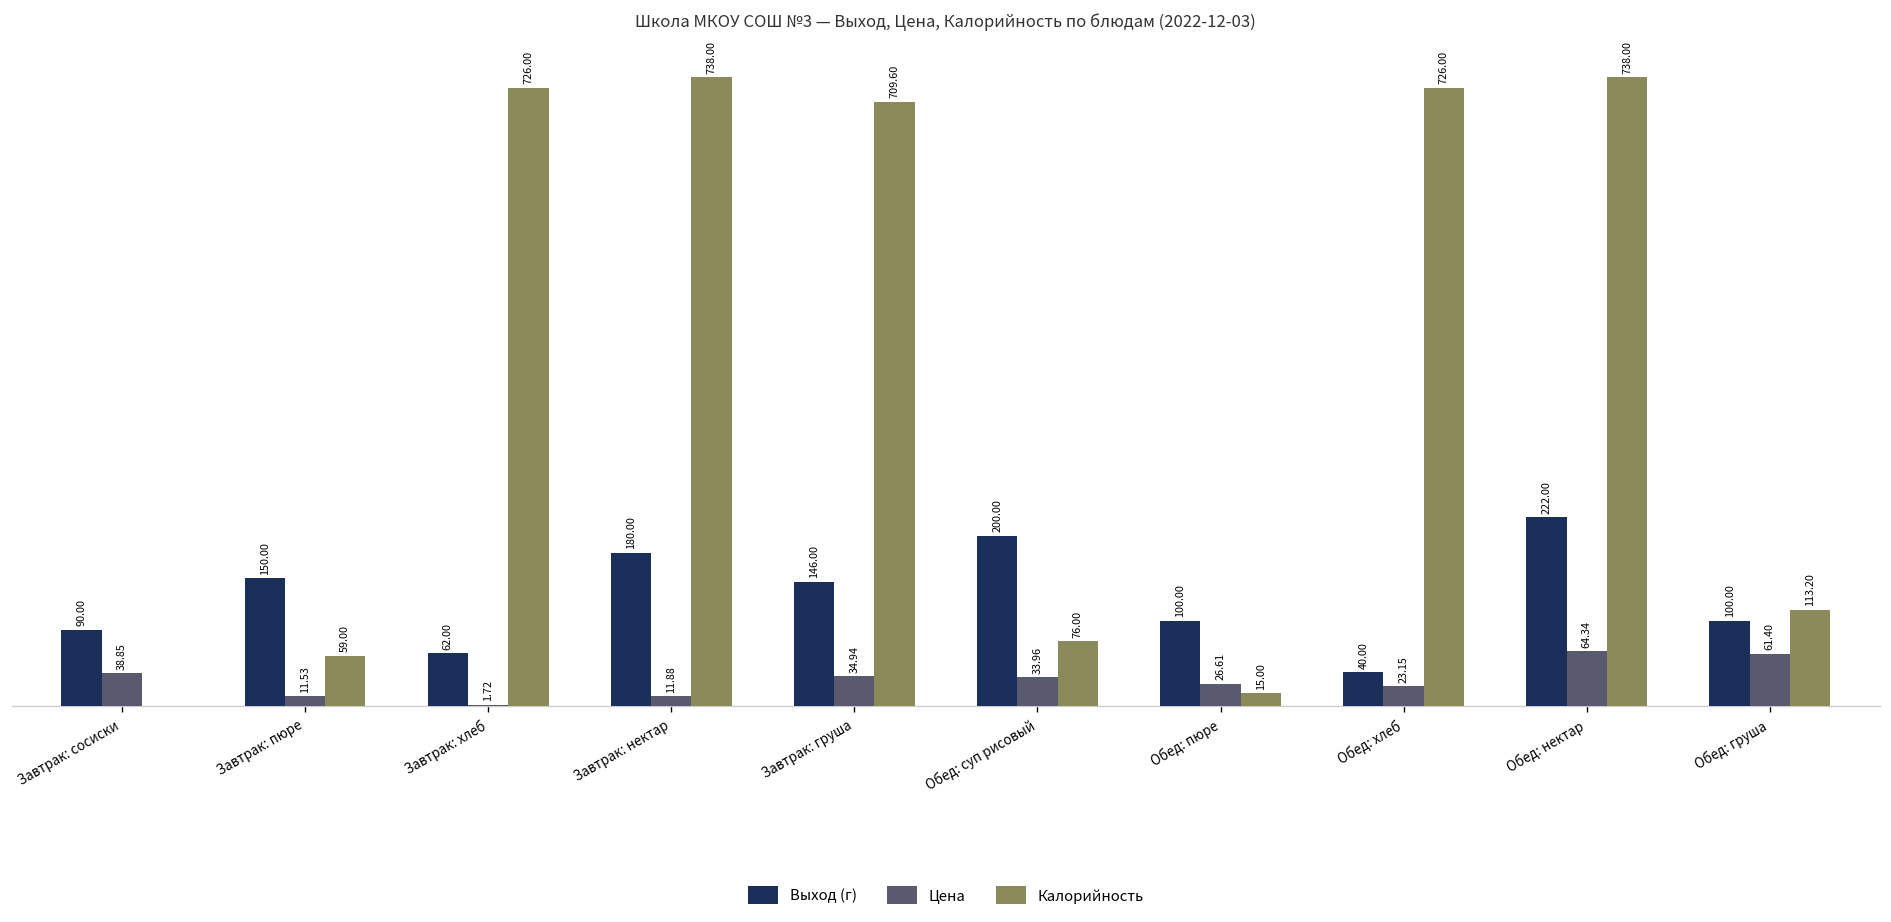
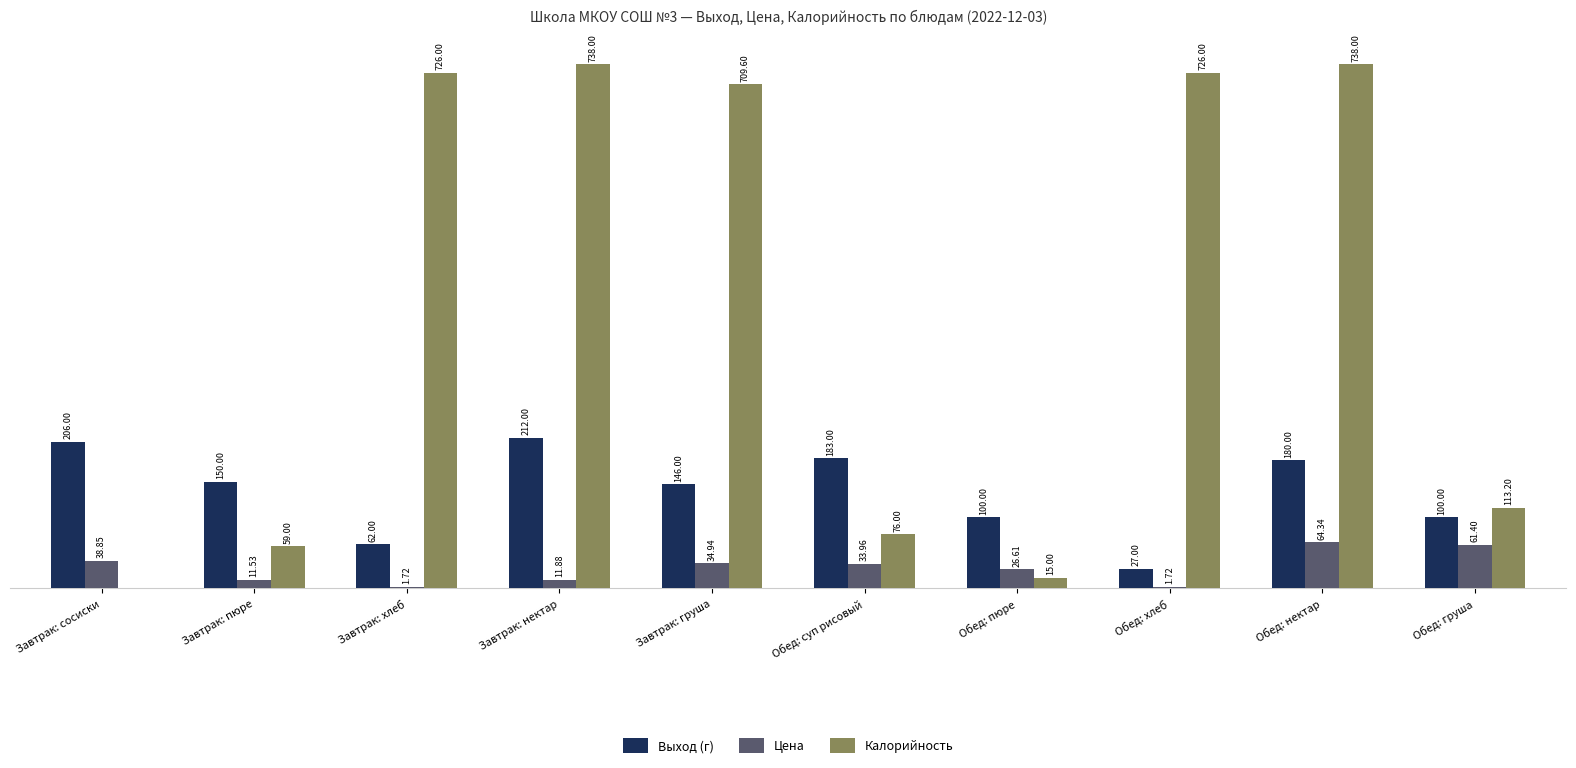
  {
    "Выход (г)": {
-     "Завтрак: сосиски": 90.00,
+     "Завтрак: сосиски": 206.00,
      "Завтрак: пюре": 150.00,
      "Завтрак: хлеб": 62.00,
-     "Завтрак: нектар": 180.00,
+     "Завтрак: нектар": 212.00,
      "Завтрак: груша": 146.00,
-     "Обед: суп рисовый": 200.00,
+     "Обед: суп рисовый": 183.00,
      "Обед: пюре": 100.00,
-     "Обед: хлеб": 40.00,
-     "Обед: нектар": 222.00,
+     "Обед: хлеб": 27.00,
+     "Обед: нектар": 180.00,
      "Обед: груша": 100.00
    },
    "Цена": {
      "Завтрак: сосиски": 38.85,
      "Завтрак: пюре": 11.53,
      "Завтрак: хлеб": 1.72,
      "Завтрак: нектар": 11.88,
      "Завтрак: груша": 34.94,
      "Обед: суп рисовый": 33.96,
      "Обед: пюре": 26.61,
-     "Обед: хлеб": 23.15,
+     "Обед: хлеб": 1.72,
      "Обед: нектар": 64.34,
      "Обед: груша": 61.40
    },
    "Калорийность": {
      "Завтрак: пюре": 59.00,
      "Завтрак: хлеб": 726.00,
      "Завтрак: нектар": 738.00,
      "Завтрак: груша": 709.60,
      "Обед: суп рисовый": 76.00,
      "Обед: пюре": 15.00,
      "Обед: хлеб": 726.00,
      "Обед: нектар": 738.00,
      "Обед: груша": 113.20
    }
  }
